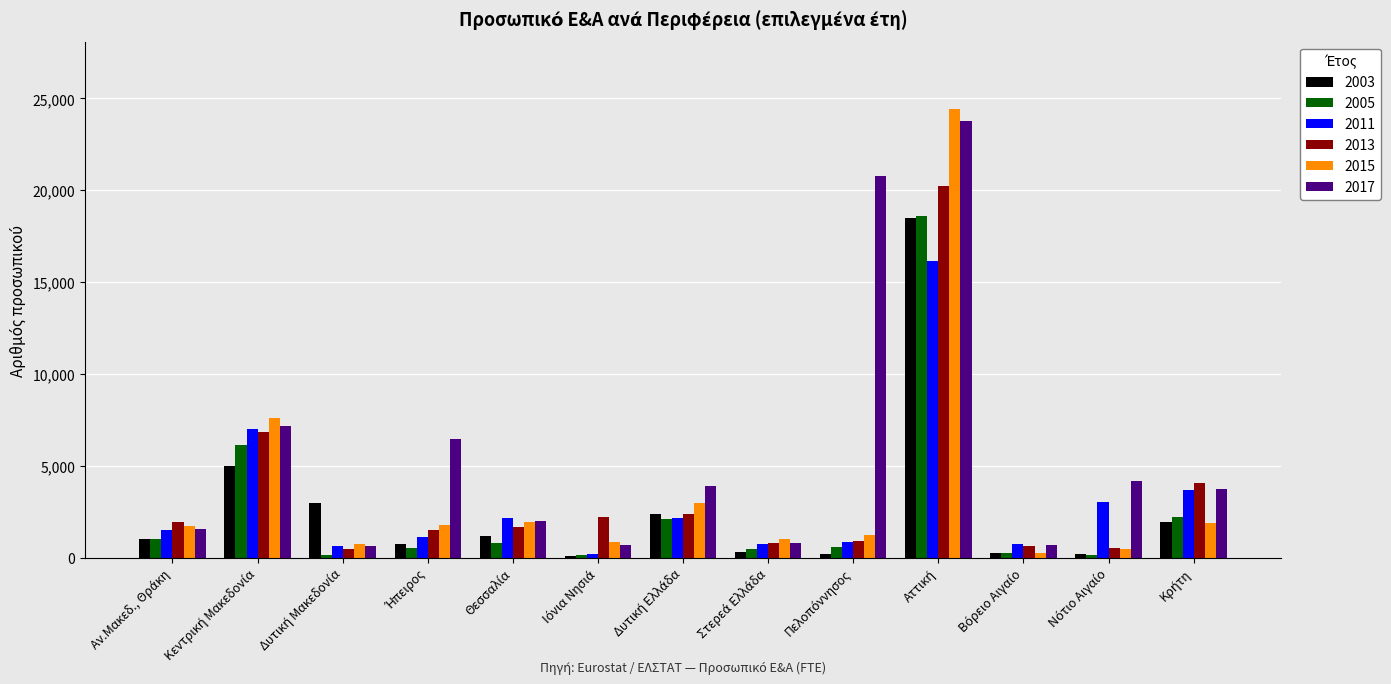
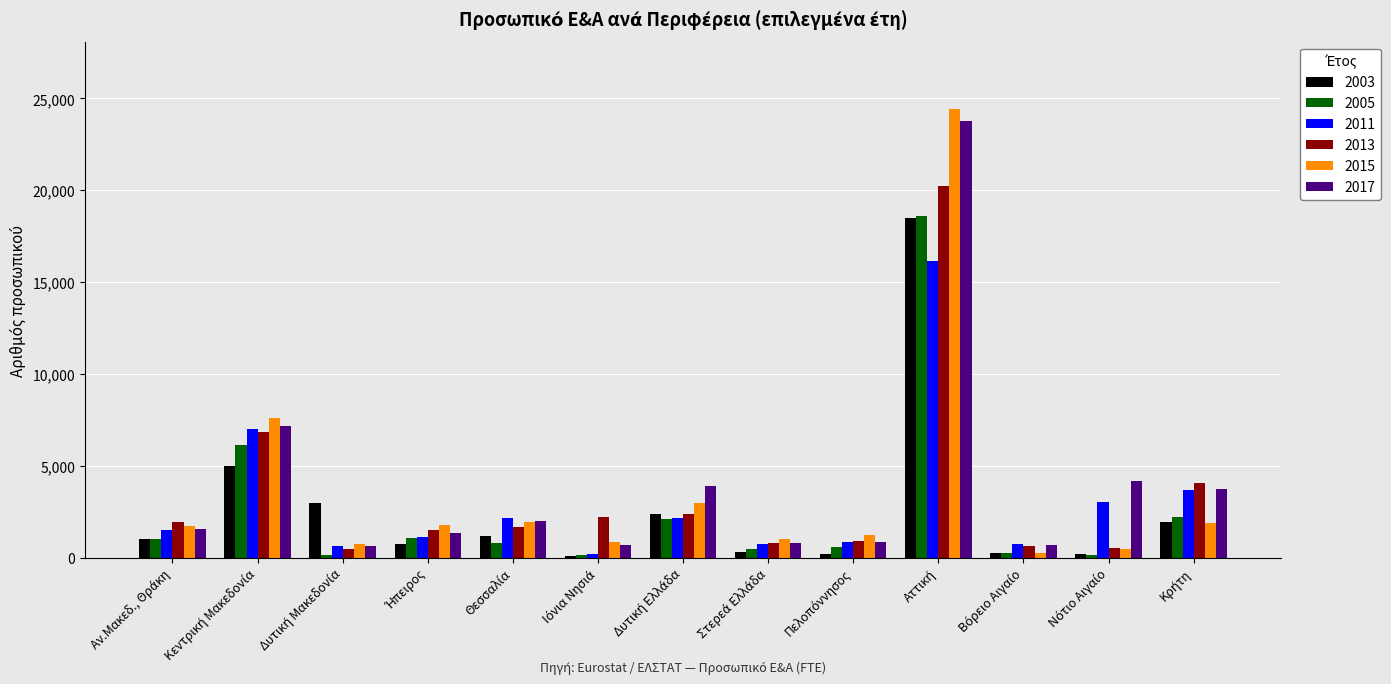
  {
    "2003": {
      "Αν.Μακεδ., Θράκη": "1,000",
      "Κεντρική Μακεδονία": "5,000",
      "Δυτική Μακεδονία": "3,000",
      "Ήπειρος": "800",
      "Θεσσαλία": "1,200",
      "Δυτική Ελλάδα": "2,400",
      "Στερεά Ελλάδα": "300",
      "Πελοπόννησος": "200",
      "Αττική": "18,500",
      "Βόρειο Αιγαίο": "300",
      "Νότιο Αιγαίο": "200",
      "Κρήτη": "1,900"
    },
    "2005": {
      "Αν.Μακεδ., Θράκη": "1,000",
      "Κεντρική Μακεδονία": "6,100",
      "Δυτική Μακεδονία": "200",
-     "Ήπειρος": "500",
+     "Ήπειρος": "1,000",
      "Θεσσαλία": "800",
      "Ιόνια Νησιά": "100",
      "Δυτική Ελλάδα": "2,100",
      "Στερεά Ελλάδα": "500",
      "Πελοπόννησος": "600",
      "Αττική": "18,600",
      "Βόρειο Αιγαίο": "300",
      "Νότιο Αιγαίο": "100",
      "Κρήτη": "2,200"
    },
    "2011": {
      "Αν.Μακεδ., Θράκη": "1,500",
      "Κεντρική Μακεδονία": "7,000",
      "Δυτική Μακεδονία": "600",
      "Ήπειρος": "1,100",
      "Θεσσαλία": "2,200",
      "Ιόνια Νησιά": "200",
      "Δυτική Ελλάδα": "2,100",
      "Στερεά Ελλάδα": "700",
      "Πελοπόννησος": "900",
      "Αττική": "16,100",
      "Βόρειο Αιγαίο": "800",
      "Νότιο Αιγαίο": "3,000",
      "Κρήτη": "3,700"
    },
    "2013": {
      "Αν.Μακεδ., Θράκη": "1,900",
      "Κεντρική Μακεδονία": "6,800",
      "Δυτική Μακεδονία": "500",
      "Ήπειρος": "1,500",
      "Θεσσαλία": "1,700",
      "Ιόνια Νησιά": "2,200",
      "Δυτική Ελλάδα": "2,400",
      "Στερεά Ελλάδα": "800",
      "Πελοπόννησος": "900",
      "Αττική": "20,200",
      "Βόρειο Αιγαίο": "600",
      "Νότιο Αιγαίο": "500",
      "Κρήτη": "4,100"
    },
    "2015": {
      "Αν.Μακεδ., Θράκη": "1,700",
      "Κεντρική Μακεδονία": "7,600",
      "Δυτική Μακεδονία": "800",
      "Ήπειρος": "1,800",
      "Θεσσαλία": "2,000",
      "Ιόνια Νησιά": "900",
      "Δυτική Ελλάδα": "3,000",
      "Στερεά Ελλάδα": "1,000",
      "Πελοπόννησος": "1,200",
      "Αττική": "24,400",
      "Βόρειο Αιγαίο": "200",
      "Νότιο Αιγαίο": "500",
      "Κρήτη": "1,900"
    },
    "2017": {
      "Αν.Μακεδ., Θράκη": "1,600",
      "Κεντρική Μακεδονία": "7,200",
      "Δυτική Μακεδονία": "600",
-     "Ήπειρος": "6,500",
+     "Ήπειρος": "1,300",
      "Θεσσαλία": "2,000",
      "Ιόνια Νησιά": "700",
      "Δυτική Ελλάδα": "3,900",
      "Στερεά Ελλάδα": "800",
-     "Πελοπόννησος": "20,800",
+     "Πελοπόννησος": "900",
      "Αττική": "23,800",
      "Βόρειο Αιγαίο": "700",
      "Νότιο Αιγαίο": "4,200",
      "Κρήτη": "3,700"
    }
  }
